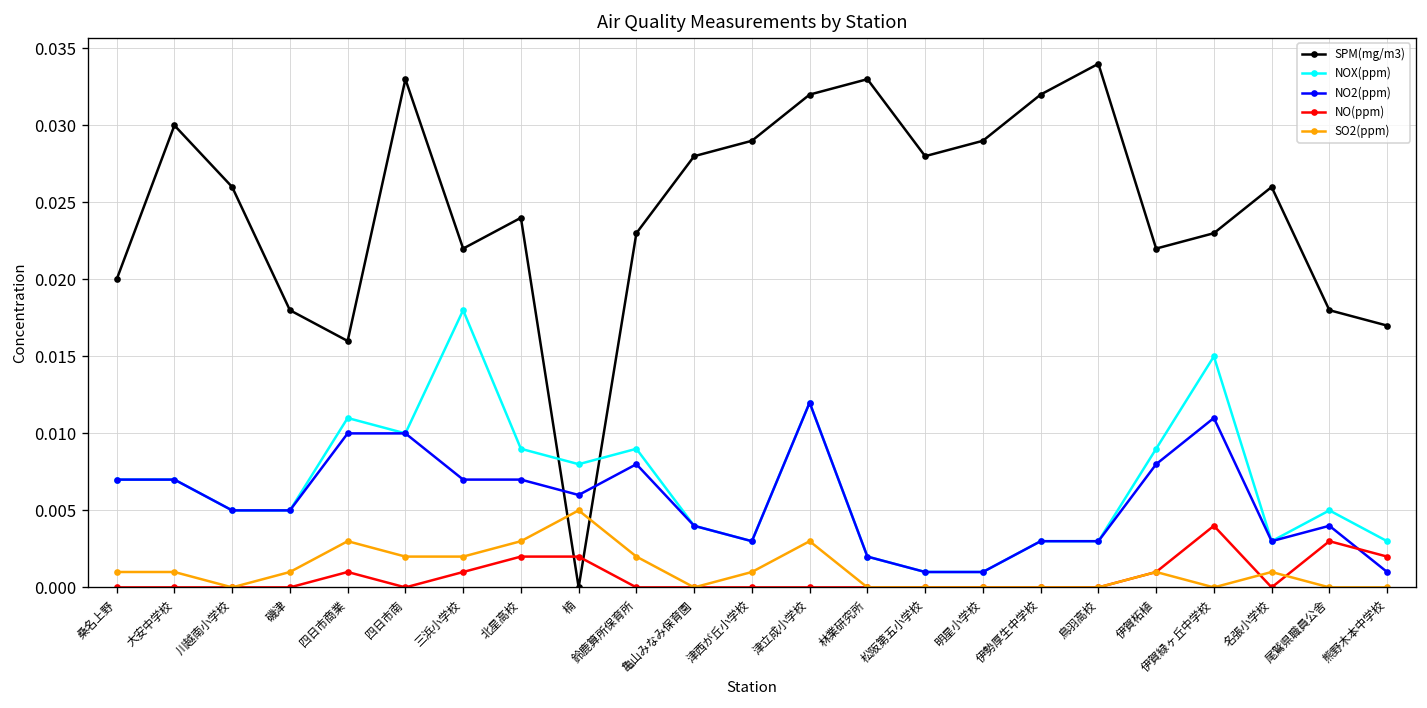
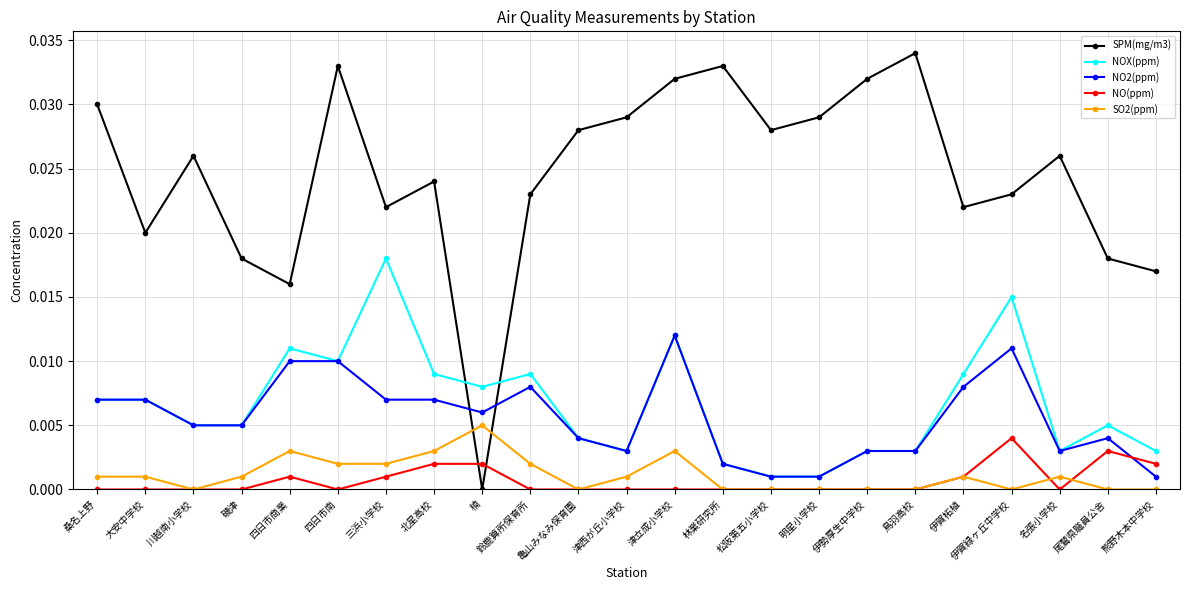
  {
    "SPM(mg/m3)": {
-     "桑名上野": 0.02,
-     "大安中学校": 0.03,
+     "桑名上野": 0.03,
+     "大安中学校": 0.02,
      "川越南小学校": 0.0260,
      "磯津": 0.0180,
      "四日市商業": 0.0160,
      "四日市南": 0.0330,
      "三浜小学校": 0.0220,
      "北星高校": 0.0240,
      "楠": 0.00,
      "鈴鹿算所保育所": 0.0230,
      "亀山みなみ保育園": 0.0280,
      "津西が丘小学校": 0.0290,
      "津立成小学校": 0.0320,
      "林業研究所": 0.0330,
      "松阪第五小学校": 0.0280,
      "明星小学校": 0.0290,
      "伊勢厚生中学校": 0.0320,
      "鳥羽高校": 0.0340,
      "伊賀柘植": 0.0220,
      "伊賀緑ヶ丘中学校": 0.0230,
      "名張小学校": 0.0260,
      "尾鷲県職員公舎": 0.0180,
      "熊野木本中学校": 0.0170
    },
    "NOX(ppm)": {
      "四日市商業": 0.0110,
      "三浜小学校": 0.0180,
      "北星高校": 0.0090,
      "楠": 0.0080,
      "鈴鹿算所保育所": 0.0090,
      "伊賀柘植": 0.0090,
      "伊賀緑ヶ丘中学校": 0.0150,
      "尾鷲県職員公舎": 0.0050,
      "熊野木本中学校": 0.0030
    },
    "NO2(ppm)": {
      "四日市商業": 0.01,
      "三浜小学校": 0.0070,
      "北星高校": 0.0070,
      "楠": 0.0060,
      "鈴鹿算所保育所": 0.0080,
      "伊賀柘植": 0.0080,
      "伊賀緑ヶ丘中学校": 0.0110,
      "尾鷲県職員公舎": 0.0040,
      "熊野木本中学校": 0.0010
    },
    "NO(ppm)": {
      "桑名上野": 0.00,
      "大安中学校": 0.00,
      "磯津": 0.00,
      "四日市商業": 0.0010,
      "四日市南": 0.00,
      "三浜小学校": 0.0010,
      "北星高校": 0.0020,
      "楠": 0.0020,
      "鈴鹿算所保育所": 0.00,
      "津西が丘小学校": 0.00,
      "津立成小学校": 0.00,
      "伊賀緑ヶ丘中学校": 0.0040,
      "名張小学校": 0.00,
      "尾鷲県職員公舎": 0.0030,
      "熊野木本中学校": 0.0020
    },
    "SO2(ppm)": {
      "桑名上野": 0.0010,
      "大安中学校": 0.0010,
      "磯津": 0.0010,
      "四日市商業": 0.0030,
      "四日市南": 0.0020,
      "三浜小学校": 0.0020,
      "北星高校": 0.0030,
      "楠": 0.0050,
      "鈴鹿算所保育所": 0.0020,
      "津西が丘小学校": 0.0010,
      "津立成小学校": 0.0030,
      "伊賀緑ヶ丘中学校": 0.00,
      "名張小学校": 0.0010,
      "尾鷲県職員公舎": 0.00,
      "熊野木本中学校": 0.00
    }
  }
